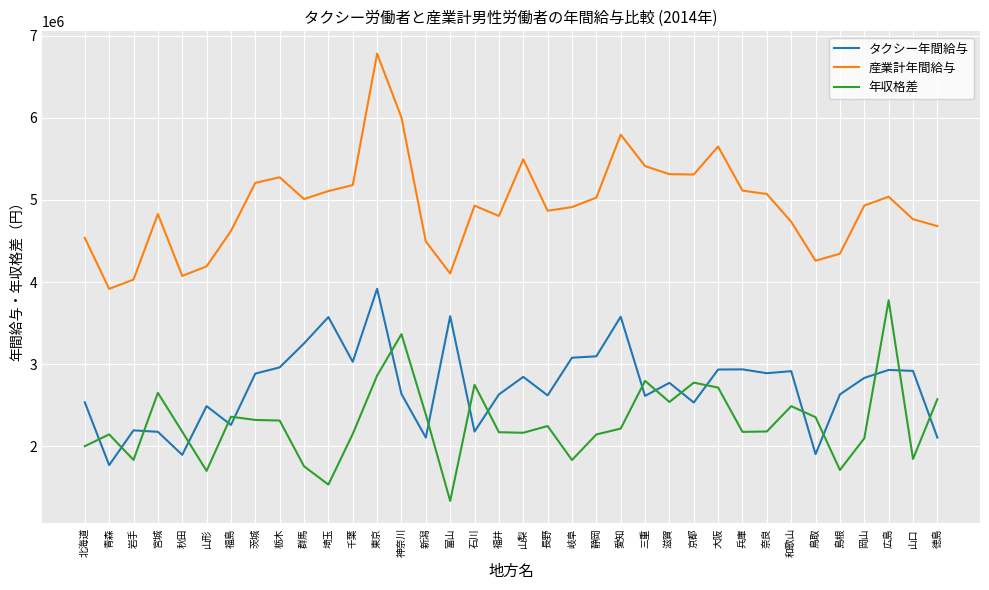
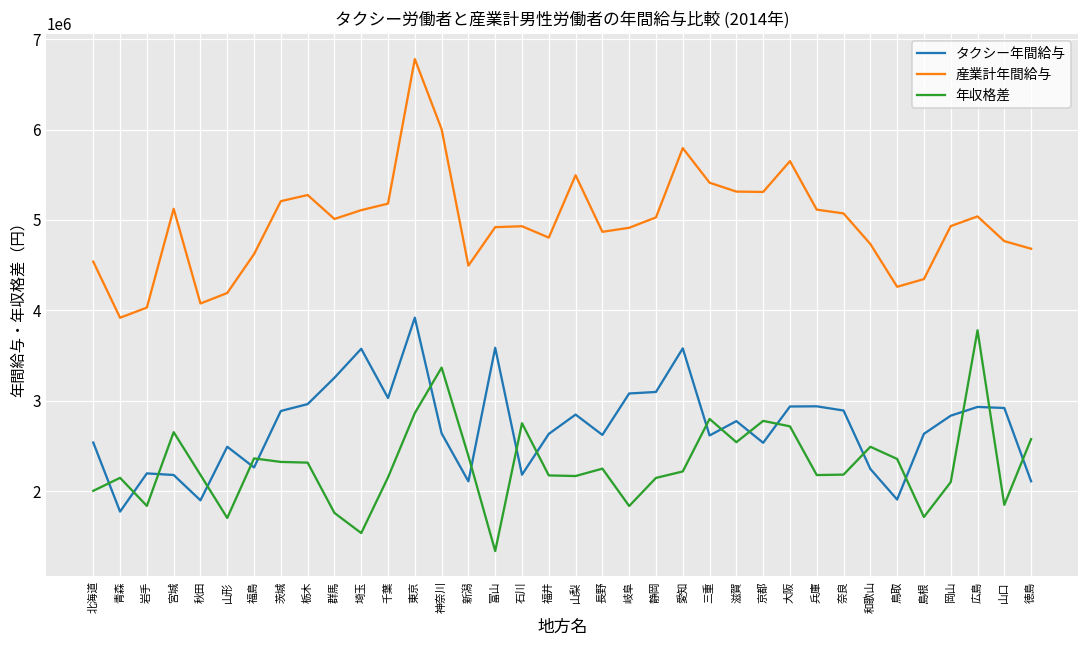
  {
    "タクシー年間給与": {
      "北海道": 2500000,
      "青森": 1800000,
      "岩手": 2200000,
      "宮城": 2200000,
      "秋田": 1900000,
      "山形": 2500000,
      "福島": 2300000,
      "茨城": 2900000,
      "栃木": 3000000,
      "群馬": 3300000,
      "埼玉": 3600000,
      "千葉": 3000000,
      "東京": 3900000,
      "神奈川": 2600000,
      "新潟": 2100000,
      "富山": 3600000,
      "石川": 2200000,
      "福井": 2600000,
      "山梨": 2800000,
      "長野": 2600000,
      "岐阜": 3100000,
      "静岡": 3100000,
      "愛知": 3600000,
      "三重": 2600000,
      "滋賀": 2800000,
      "京都": 2500000,
      "大阪": 2900000,
      "兵庫": 2900000,
      "奈良": 2900000,
-     "和歌山": 2900000,
+     "和歌山": 2200000,
      "鳥取": 1900000,
      "島根": 2600000,
      "岡山": 2800000,
      "広島": 2900000,
      "山口": 2900000,
      "徳島": 2100000
    },
    "産業計年間給与": {
      "北海道": 4500000,
      "青森": 3900000,
      "岩手": 4000000,
-     "宮城": 4800000,
+     "宮城": 5100000,
      "秋田": 4100000,
      "山形": 4200000,
      "福島": 4600000,
      "茨城": 5200000,
      "栃木": 5300000,
      "群馬": 5000000,
      "埼玉": 5100000,
      "千葉": 5200000,
      "東京": 6800000,
      "神奈川": 6000000,
      "新潟": 4500000,
-     "富山": 4100000,
+     "富山": 4900000,
      "石川": 4900000,
      "福井": 4800000,
      "山梨": 5500000,
      "長野": 4900000,
      "岐阜": 4900000,
      "静岡": 5000000,
      "愛知": 5800000,
      "三重": 5400000,
      "滋賀": 5300000,
      "京都": 5300000,
      "大阪": 5700000,
      "兵庫": 5100000,
      "奈良": 5100000,
      "和歌山": 4700000,
      "鳥取": 4300000,
      "島根": 4300000,
      "岡山": 4900000,
      "広島": 5000000,
      "山口": 4800000,
      "徳島": 4700000
    },
    "年収格差": {
      "北海道": 2000000,
      "青森": 2100000,
      "岩手": 1800000,
      "宮城": 2700000,
      "秋田": 2200000,
      "山形": 1700000,
      "福島": 2400000,
      "茨城": 2300000,
      "栃木": 2300000,
      "群馬": 1800000,
      "埼玉": 1500000,
      "千葉": 2200000,
      "東京": 2900000,
      "神奈川": 3400000,
      "新潟": 2400000,
      "富山": 1300000,
      "石川": 2800000,
      "福井": 2200000,
      "山梨": 2200000,
      "長野": 2200000,
      "岐阜": 1800000,
      "静岡": 2100000,
      "愛知": 2200000,
      "三重": 2800000,
      "滋賀": 2500000,
      "京都": 2800000,
      "大阪": 2700000,
      "兵庫": 2200000,
      "奈良": 2200000,
      "和歌山": 2500000,
      "鳥取": 2400000,
      "島根": 1700000,
      "岡山": 2100000,
      "広島": 3800000,
      "山口": 1800000,
      "徳島": 2600000
    }
  }
